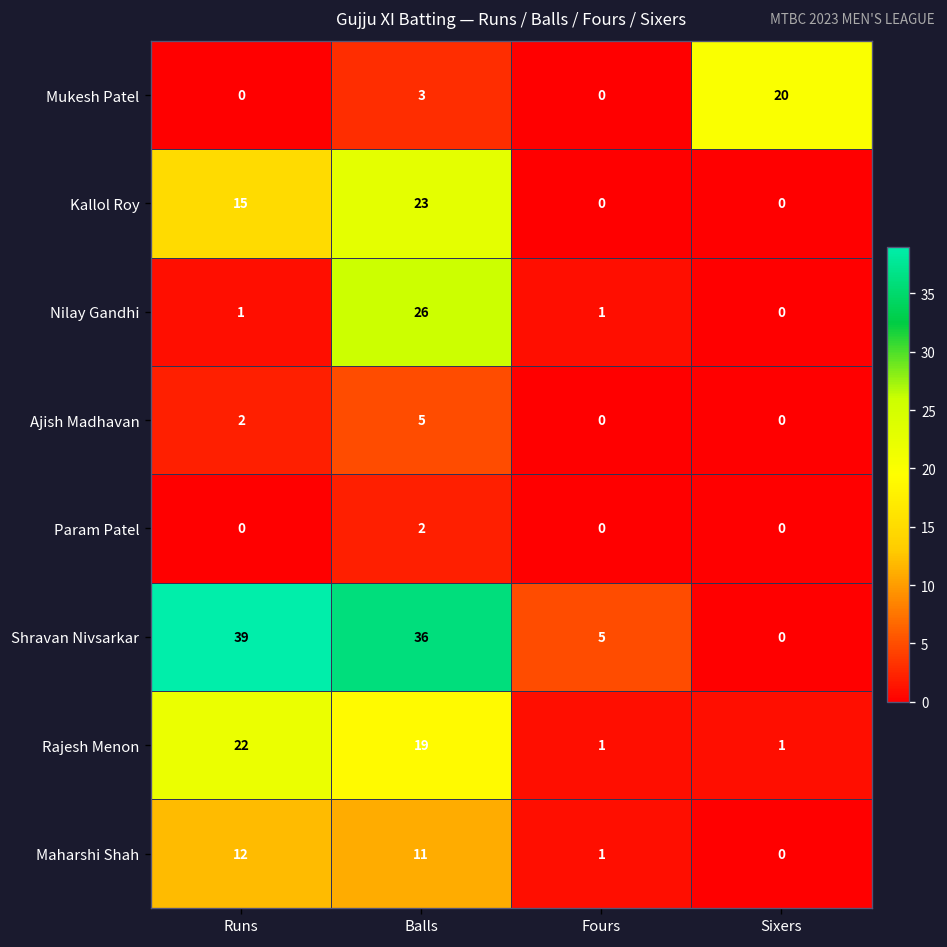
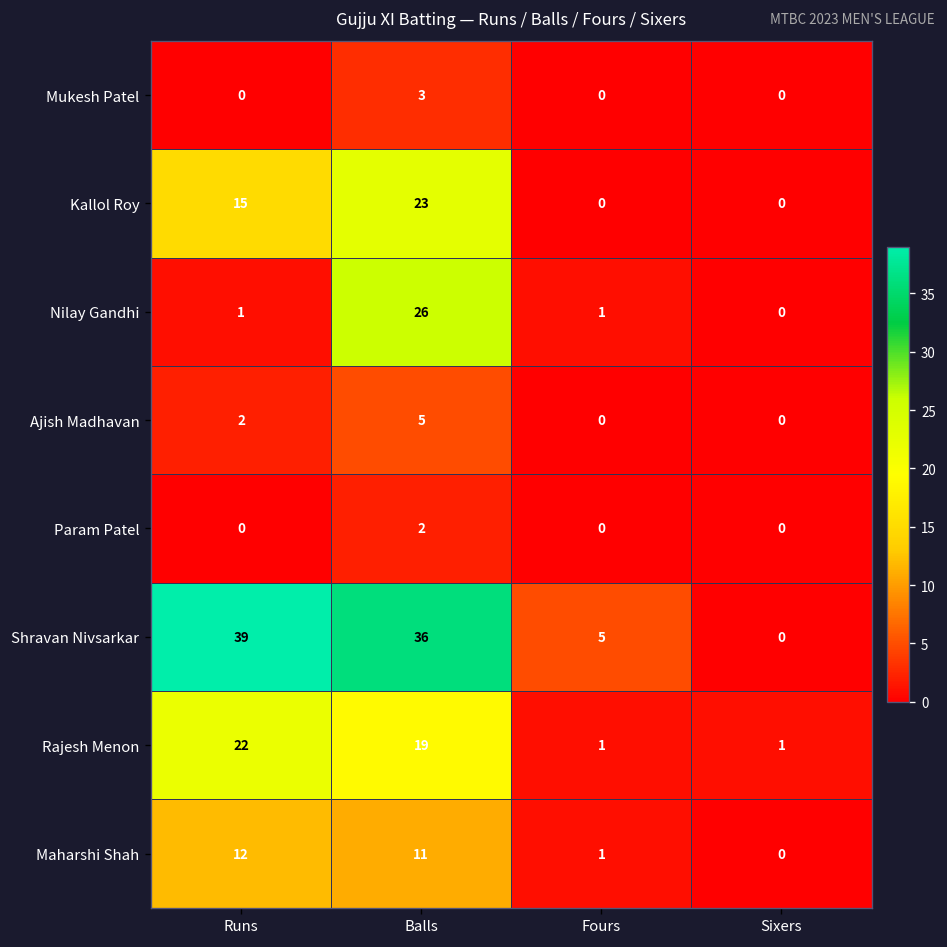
  {
    "Mukesh Patel": {
      "Runs": 0,
      "Balls": 3,
      "Fours": 0,
-     "Sixers": 20
+     "Sixers": 0
    },
    "Kallol Roy": {
      "Runs": 15,
      "Balls": 23,
      "Fours": 0,
      "Sixers": 0
    },
    "Nilay Gandhi": {
      "Runs": 1,
      "Balls": 26,
      "Fours": 1,
      "Sixers": 0
    },
    "Ajish Madhavan": {
      "Runs": 2,
      "Balls": 5,
      "Fours": 0,
      "Sixers": 0
    },
    "Param Patel": {
      "Runs": 0,
      "Balls": 2,
      "Fours": 0,
      "Sixers": 0
    },
    "Shravan Nivsarkar": {
      "Runs": 39,
      "Balls": 36,
      "Fours": 5,
      "Sixers": 0
    },
    "Rajesh Menon": {
      "Runs": 22,
      "Balls": 19,
      "Fours": 1,
      "Sixers": 1
    },
    "Maharshi Shah": {
      "Runs": 12,
      "Balls": 11,
      "Fours": 1,
      "Sixers": 0
    }
  }
